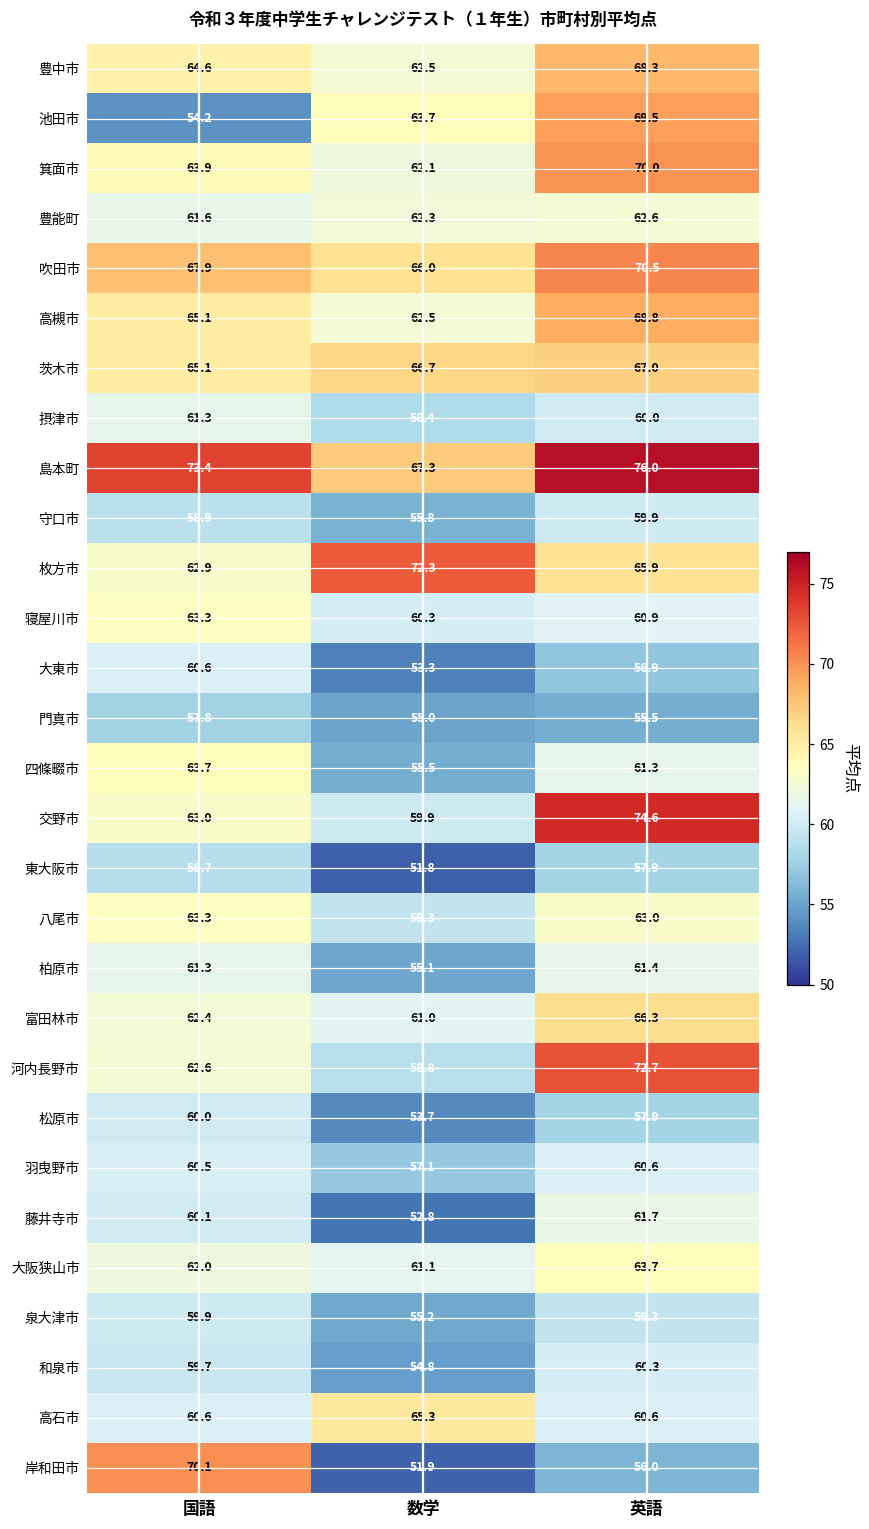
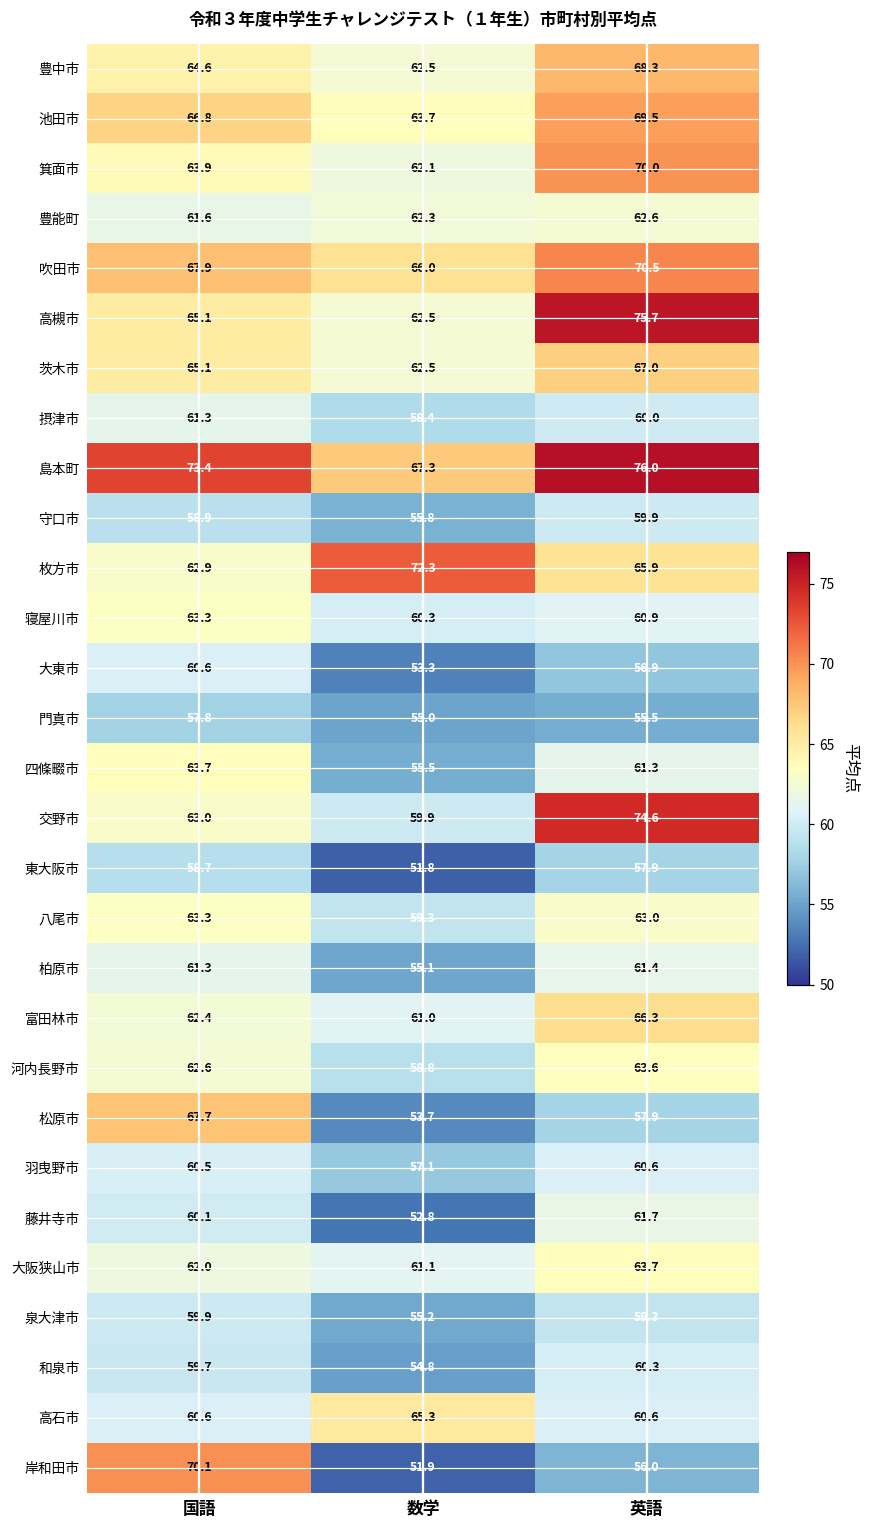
  {
    "豊中市": {
      "国語": 64.6,
      "数学": 62.5,
      "英語": 68.3
    },
    "池田市": {
-     "国語": 54.2,
+     "国語": 66.8,
      "数学": 63.7,
      "英語": 69.5
    },
    "箕面市": {
      "国語": 63.9,
      "数学": 62.1,
      "英語": 70.0
    },
    "豊能町": {
      "国語": 61.6,
      "数学": 62.3,
      "英語": 62.6
    },
    "吹田市": {
      "国語": 67.9,
      "数学": 66.0,
      "英語": 70.5
    },
    "高槻市": {
      "国語": 65.1,
      "数学": 62.5,
-     "英語": 68.8
+     "英語": 75.7
    },
    "茨木市": {
      "国語": 65.1,
-     "数学": 66.7,
+     "数学": 62.5,
      "英語": 67.0
    },
    "摂津市": {
      "国語": 61.3,
      "数学": 58.4,
      "英語": 60.0
    },
    "島本町": {
      "国語": 73.4,
      "数学": 67.3,
      "英語": 76.0
    },
    "守口市": {
      "国語": 58.9,
      "数学": 55.8,
      "英語": 59.9
    },
    "枚方市": {
      "国語": 62.9,
      "数学": 72.3,
      "英語": 65.9
    },
    "寝屋川市": {
      "国語": 63.3,
      "数学": 60.3,
      "英語": 60.9
    },
    "大東市": {
      "国語": 60.6,
      "数学": 53.3,
      "英語": 56.9
    },
    "門真市": {
      "国語": 57.8,
      "数学": 55.0,
      "英語": 55.5
    },
    "四條畷市": {
      "国語": 63.7,
      "数学": 55.5,
      "英語": 61.3
    },
    "交野市": {
      "国語": 63.0,
      "数学": 59.9,
      "英語": 74.6
    },
    "東大阪市": {
      "国語": 58.7,
      "数学": 51.8,
      "英語": 57.9
    },
    "八尾市": {
      "国語": 63.3,
      "数学": 59.3,
      "英語": 63.0
    },
    "柏原市": {
      "国語": 61.3,
      "数学": 55.1,
      "英語": 61.4
    },
    "富田林市": {
      "国語": 62.4,
      "数学": 61.0,
      "英語": 66.3
    },
    "河内長野市": {
      "国語": 62.6,
      "数学": 58.8,
-     "英語": 72.7
+     "英語": 63.6
    },
    "松原市": {
-     "国語": 60.0,
+     "国語": 67.7,
      "数学": 53.7,
      "英語": 57.9
    },
    "羽曳野市": {
      "国語": 60.5,
      "数学": 57.1,
      "英語": 60.6
    },
    "藤井寺市": {
      "国語": 60.1,
      "数学": 52.8,
      "英語": 61.7
    },
    "大阪狭山市": {
      "国語": 62.0,
      "数学": 61.1,
      "英語": 63.7
    },
    "泉大津市": {
      "国語": 59.9,
      "数学": 55.2,
      "英語": 59.3
    },
    "和泉市": {
      "国語": 59.7,
      "数学": 54.8,
      "英語": 60.3
    },
    "高石市": {
      "国語": 60.6,
      "数学": 65.3,
      "英語": 60.6
    },
    "岸和田市": {
      "国語": 70.1,
      "数学": 51.9,
      "英語": 56.0
    }
  }
